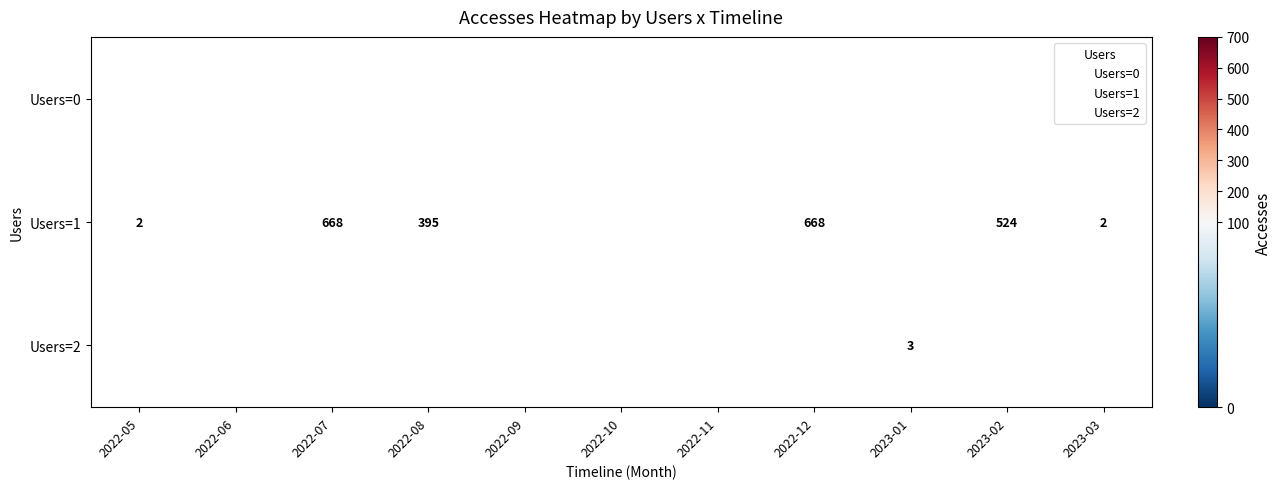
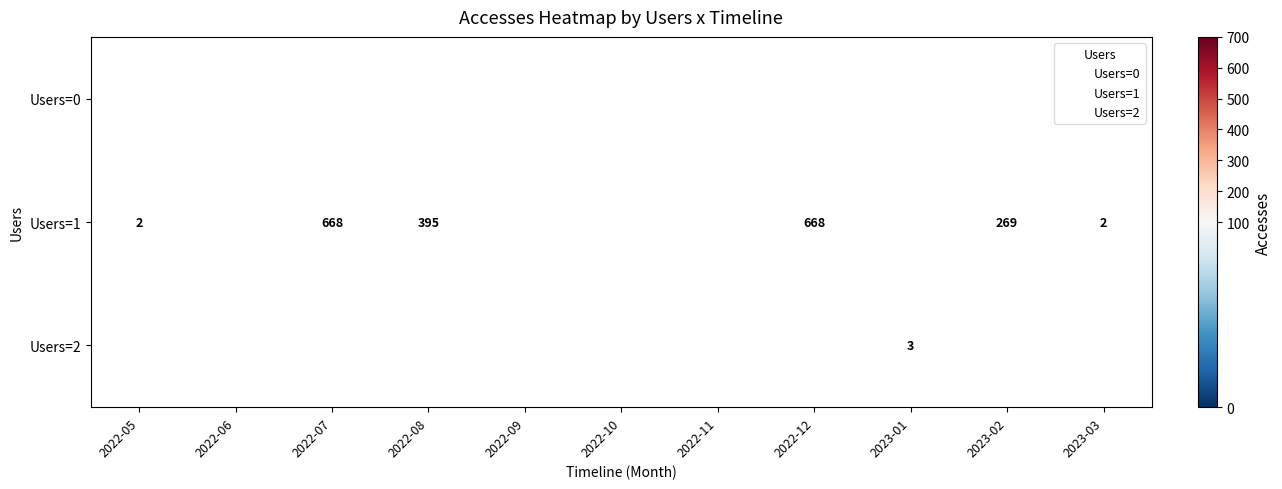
  {
    "Users=1": {
-     "2023-02": 524
+     "2023-02": 269
    }
  }
